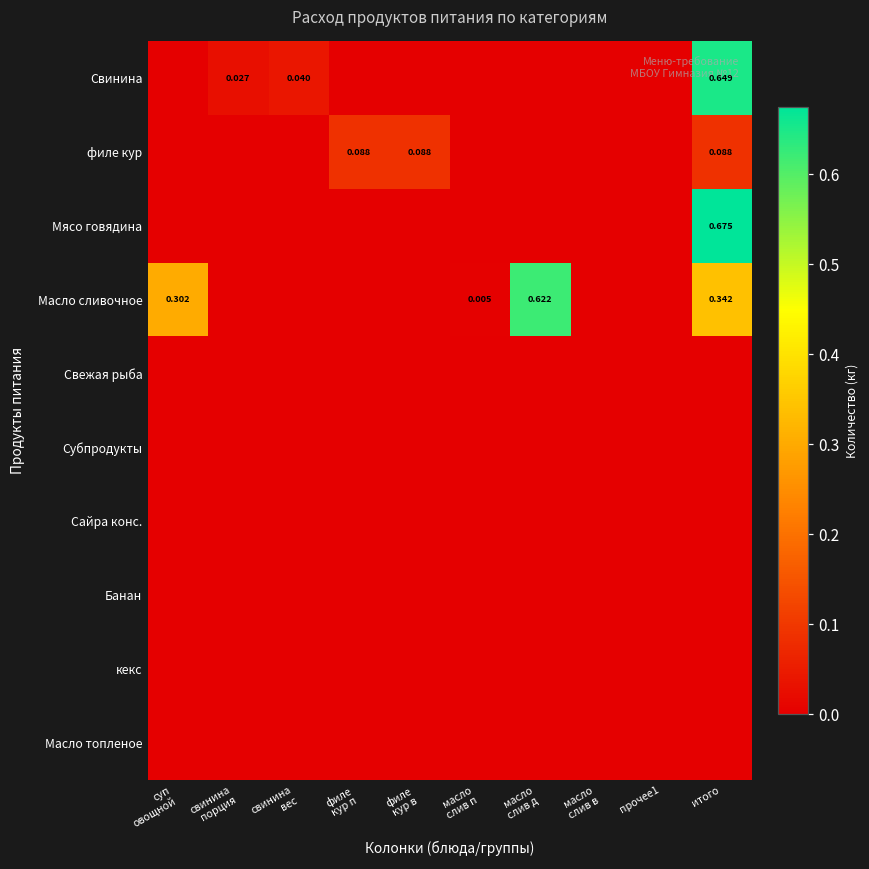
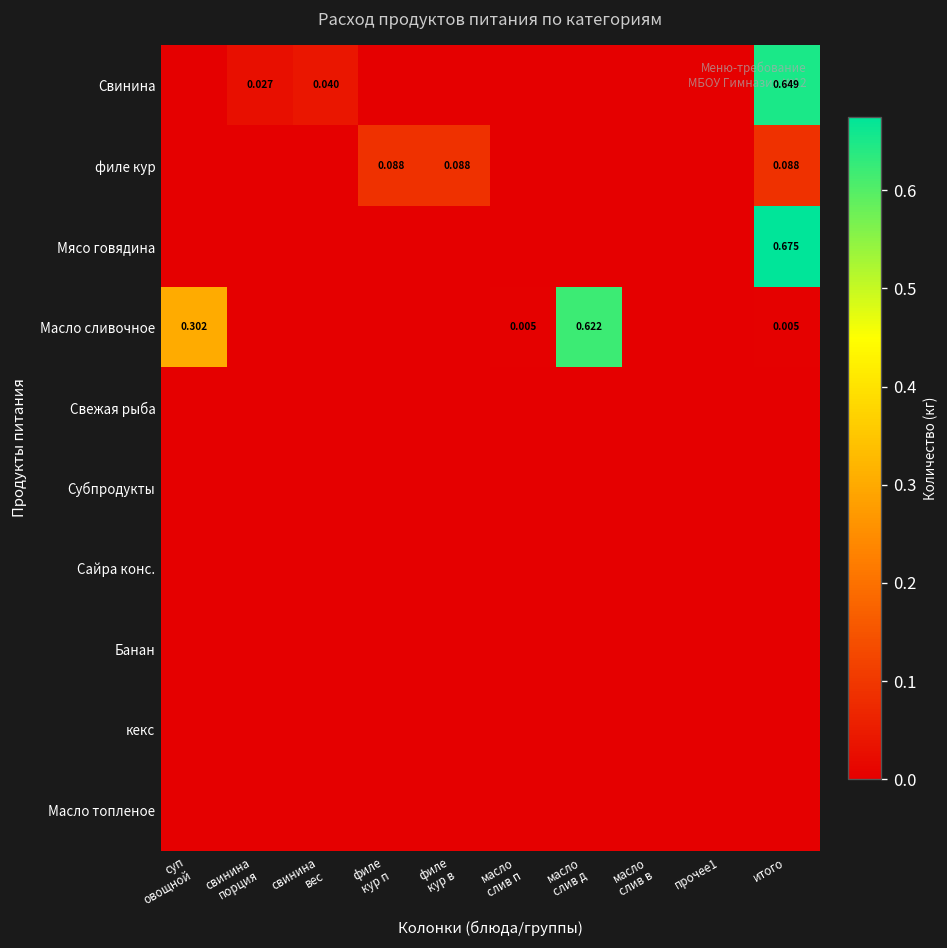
  {
    "Свинина": {
      "свинина порция": 0.027,
      "свинина вес": 0.040,
      "прочее1": 12
    },
    "филе кур": {
      "филе кур п": 0.088,
      "филе кур в": 0.088,
      "итого": 0.088
    },
    "Мясо говядина": {
      "итого": 0.675
    },
    "Масло сливочное": {
      "суп овощной": 0.302,
      "масло слив п": 0.005,
      "масло слив д": 0.622,
-     "итого": 0.342
+     "итого": 0.005
    }
  }
